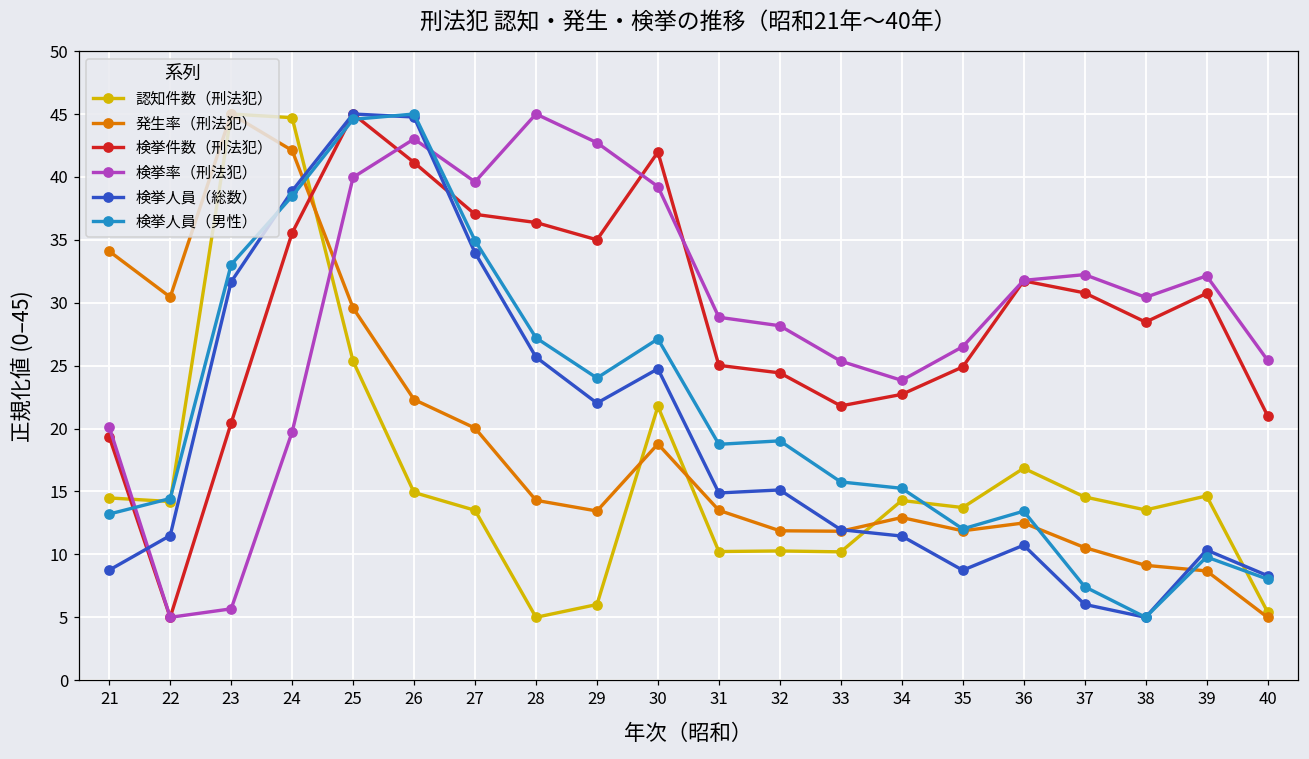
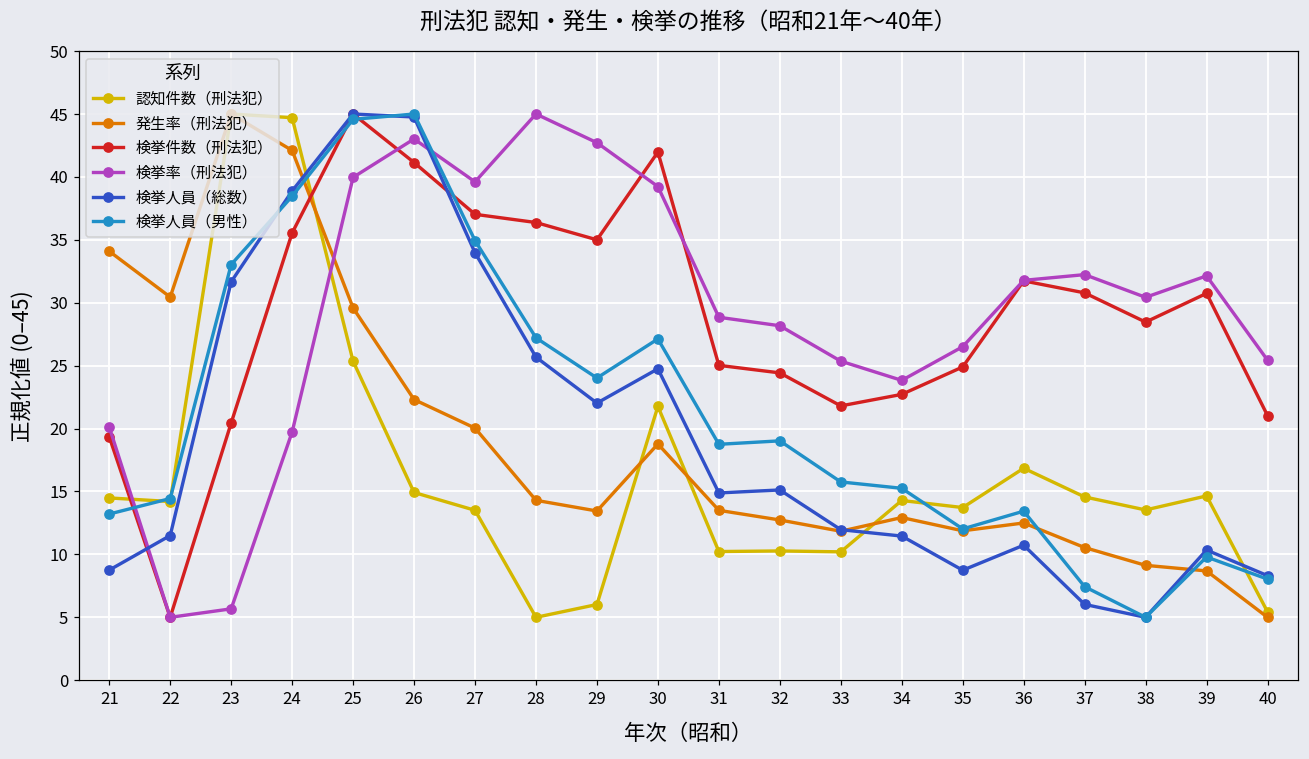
  {
    "認知件数（刑法犯）": {
      "21": 14.5,
      "22": 14.2,
      "24": 44.7,
      "25": 25.4,
      "26": 14.9,
      "27": 13.5,
      "28": 5.0,
      "29": 6.0,
      "30": 21.8,
      "31": 10.2,
      "32": 10.3,
      "33": 10.2,
      "34": 14.3,
      "35": 13.7,
      "36": 16.8,
      "37": 14.6,
      "38": 13.5,
      "39": 14.6,
      "40": 5.4
    },
    "発生率（刑法犯）": {
      "21": 34.1,
      "22": 30.5,
      "24": 42.1,
      "25": 29.6,
      "26": 22.3,
      "27": 20.0,
      "28": 14.3,
      "29": 13.4,
      "30": 18.8,
      "31": 13.5,
-     "32": 11.9,
+     "32": 12.7,
      "34": 12.9,
      "36": 12.5,
      "37": 10.5,
      "38": 9.1,
      "39": 8.7,
      "40": 5.0
    },
    "検挙件数（刑法犯）": {
      "21": 19.3,
      "23": 20.4,
      "24": 35.5,
      "26": 41.1,
      "27": 37.0,
      "28": 36.4,
      "29": 35.0,
      "30": 42.0,
      "31": 25.0,
      "32": 24.4,
      "33": 21.8,
      "34": 22.7,
      "35": 24.9,
      "37": 30.8,
      "38": 28.5,
      "39": 30.7,
      "40": 21.0
    },
    "検挙率（刑法犯）": {
      "21": 20.1,
      "23": 5.7,
      "24": 19.7,
      "25": 40.0,
      "26": 43.0,
      "27": 39.6,
      "28": 45.0,
      "29": 42.7,
      "30": 39.2,
      "31": 28.8,
      "32": 28.2,
      "33": 25.4,
      "34": 23.8,
      "35": 26.5,
      "37": 32.2,
      "38": 30.4,
      "39": 32.1,
      "40": 25.4
    },
    "検挙人員（総数）": {
      "21": 8.8,
      "22": 11.5,
      "23": 31.7,
      "24": 38.9,
      "26": 44.8,
      "27": 34.0,
      "28": 25.7,
      "29": 22.0,
      "30": 24.7,
      "31": 14.9,
      "32": 15.1,
      "34": 11.5,
      "35": 8.7,
      "36": 10.7,
      "37": 6.0,
      "39": 10.3,
      "40": 8.3
    },
    "検挙人員（男性）": {
      "21": 13.2,
      "22": 14.4,
      "23": 33.0,
      "24": 38.5,
      "25": 44.6,
      "26": 45.0,
      "27": 34.9,
      "28": 27.2,
      "29": 24.0,
      "30": 27.1,
      "31": 18.8,
      "32": 19.0,
      "33": 15.8,
      "34": 15.3,
      "36": 13.4,
      "37": 7.4,
      "39": 9.8,
      "40": 8.0
    }
  }
